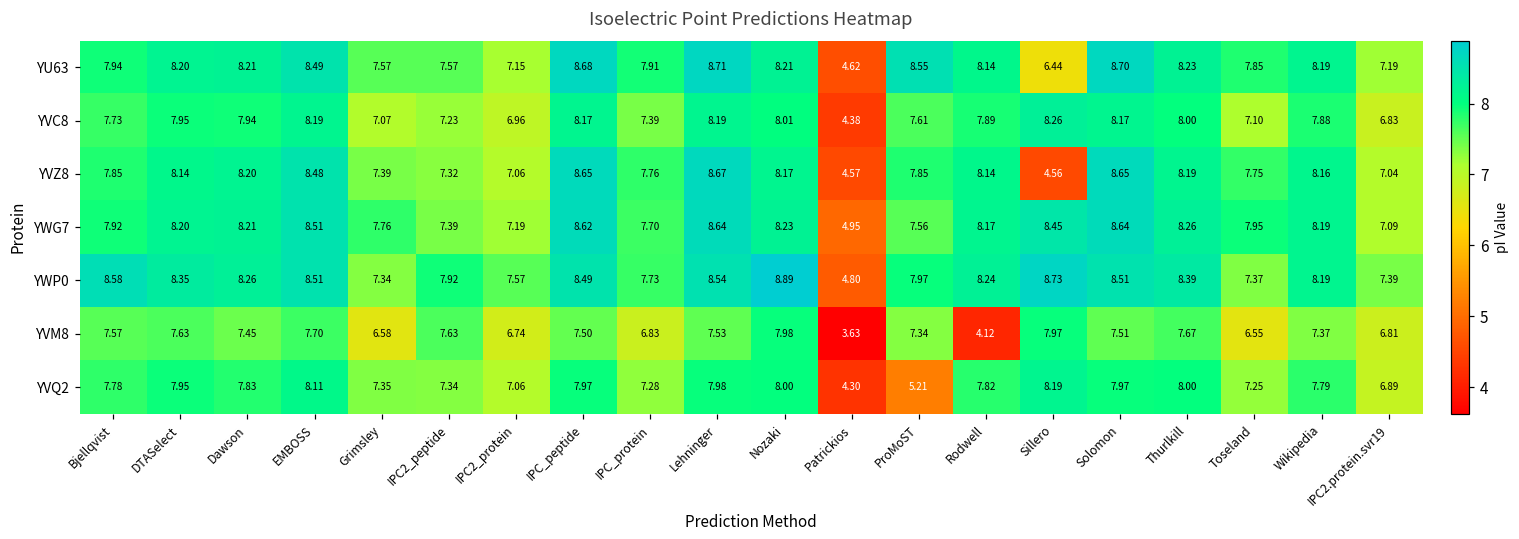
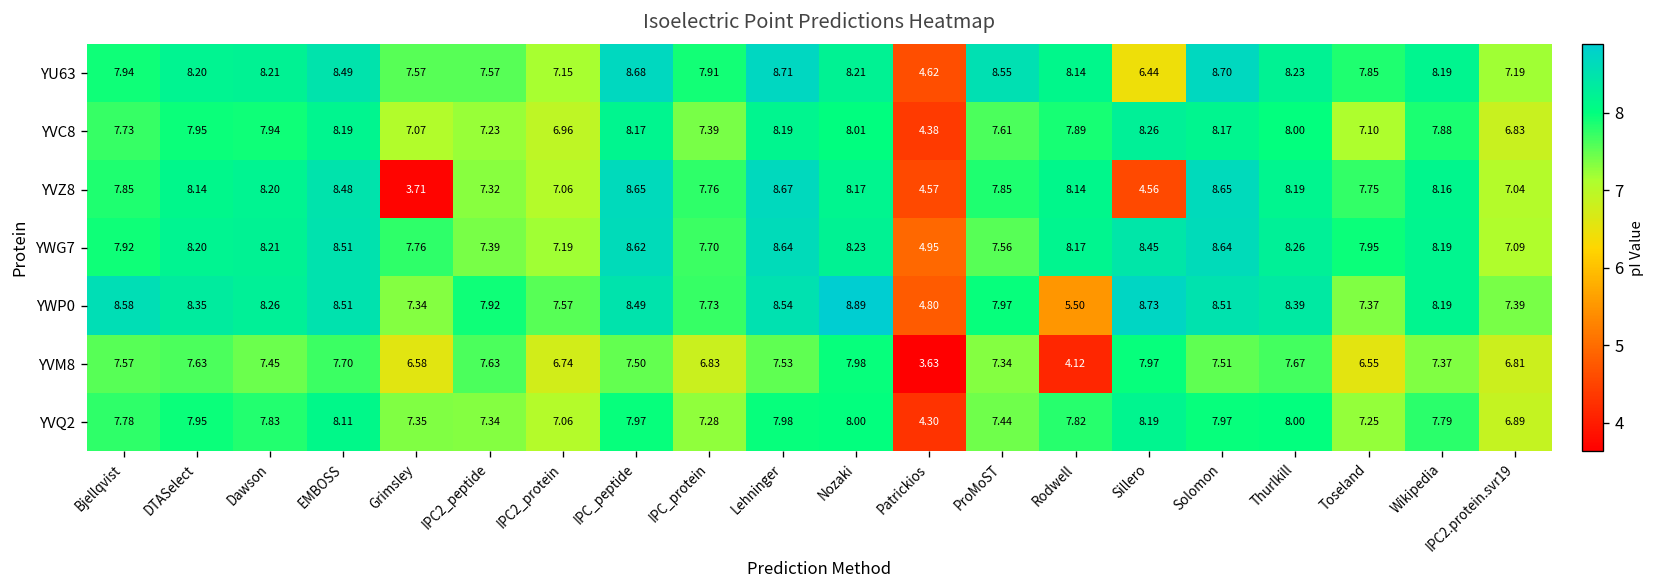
  {
    "YU63": {
      "Bjellqvist": 7.94,
      "DTASelect": 8.20,
      "Dawson": 8.21,
      "EMBOSS": 8.49,
      "Grimsley": 7.57,
      "IPC2_peptide": 7.57,
      "IPC2_protein": 7.15,
      "IPC_peptide": 8.68,
      "IPC_protein": 7.91,
      "Lehninger": 8.71,
      "Nozaki": 8.21,
      "Patrickios": 4.62,
      "ProMoST": 8.55,
      "Rodwell": 8.14,
      "Sillero": 6.44,
      "Solomon": 8.70,
      "Thurlkill": 8.23,
      "Toseland": 7.85,
      "Wikipedia": 8.19,
      "IPC2.protein.svr19": 7.19
    },
    "YVC8": {
      "Bjellqvist": 7.73,
      "DTASelect": 7.95,
      "Dawson": 7.94,
      "EMBOSS": 8.19,
      "Grimsley": 7.07,
      "IPC2_peptide": 7.23,
      "IPC2_protein": 6.96,
      "IPC_peptide": 8.17,
      "IPC_protein": 7.39,
      "Lehninger": 8.19,
      "Nozaki": 8.01,
      "Patrickios": 4.38,
      "ProMoST": 7.61,
      "Rodwell": 7.89,
      "Sillero": 8.26,
      "Solomon": 8.17,
      "Thurlkill": 8.00,
      "Toseland": 7.10,
      "Wikipedia": 7.88,
      "IPC2.protein.svr19": 6.83
    },
    "YVZ8": {
      "Bjellqvist": 7.85,
      "DTASelect": 8.14,
      "Dawson": 8.20,
      "EMBOSS": 8.48,
-     "Grimsley": 7.39,
+     "Grimsley": 3.71,
      "IPC2_peptide": 7.32,
      "IPC2_protein": 7.06,
      "IPC_peptide": 8.65,
      "IPC_protein": 7.76,
      "Lehninger": 8.67,
      "Nozaki": 8.17,
      "Patrickios": 4.57,
      "ProMoST": 7.85,
      "Rodwell": 8.14,
      "Sillero": 4.56,
      "Solomon": 8.65,
      "Thurlkill": 8.19,
      "Toseland": 7.75,
      "Wikipedia": 8.16,
      "IPC2.protein.svr19": 7.04
    },
    "YWG7": {
      "Bjellqvist": 7.92,
      "DTASelect": 8.20,
      "Dawson": 8.21,
      "EMBOSS": 8.51,
      "Grimsley": 7.76,
      "IPC2_peptide": 7.39,
      "IPC2_protein": 7.19,
      "IPC_peptide": 8.62,
      "IPC_protein": 7.70,
      "Lehninger": 8.64,
      "Nozaki": 8.23,
      "Patrickios": 4.95,
      "ProMoST": 7.56,
      "Rodwell": 8.17,
      "Sillero": 8.45,
      "Solomon": 8.64,
      "Thurlkill": 8.26,
      "Toseland": 7.95,
      "Wikipedia": 8.19,
      "IPC2.protein.svr19": 7.09
    },
    "YWP0": {
      "Bjellqvist": 8.58,
      "DTASelect": 8.35,
      "Dawson": 8.26,
      "EMBOSS": 8.51,
      "Grimsley": 7.34,
      "IPC2_peptide": 7.92,
      "IPC2_protein": 7.57,
      "IPC_peptide": 8.49,
      "IPC_protein": 7.73,
      "Lehninger": 8.54,
      "Nozaki": 8.89,
      "Patrickios": 4.80,
      "ProMoST": 7.97,
-     "Rodwell": 8.24,
+     "Rodwell": 5.50,
      "Sillero": 8.73,
      "Solomon": 8.51,
      "Thurlkill": 8.39,
      "Toseland": 7.37,
      "Wikipedia": 8.19,
      "IPC2.protein.svr19": 7.39
    },
    "YVM8": {
      "Bjellqvist": 7.57,
      "DTASelect": 7.63,
      "Dawson": 7.45,
      "EMBOSS": 7.70,
      "Grimsley": 6.58,
      "IPC2_peptide": 7.63,
      "IPC2_protein": 6.74,
      "IPC_peptide": 7.50,
      "IPC_protein": 6.83,
      "Lehninger": 7.53,
      "Nozaki": 7.98,
      "Patrickios": 3.63,
      "ProMoST": 7.34,
      "Rodwell": 4.12,
      "Sillero": 7.97,
      "Solomon": 7.51,
      "Thurlkill": 7.67,
      "Toseland": 6.55,
      "Wikipedia": 7.37,
      "IPC2.protein.svr19": 6.81
    },
    "YVQ2": {
      "Bjellqvist": 7.78,
      "DTASelect": 7.95,
      "Dawson": 7.83,
      "EMBOSS": 8.11,
      "Grimsley": 7.35,
      "IPC2_peptide": 7.34,
      "IPC2_protein": 7.06,
      "IPC_peptide": 7.97,
      "IPC_protein": 7.28,
      "Lehninger": 7.98,
      "Nozaki": 8.00,
      "Patrickios": 4.30,
-     "ProMoST": 5.21,
+     "ProMoST": 7.44,
      "Rodwell": 7.82,
      "Sillero": 8.19,
      "Solomon": 7.97,
      "Thurlkill": 8.00,
      "Toseland": 7.25,
      "Wikipedia": 7.79,
      "IPC2.protein.svr19": 6.89
    }
  }
